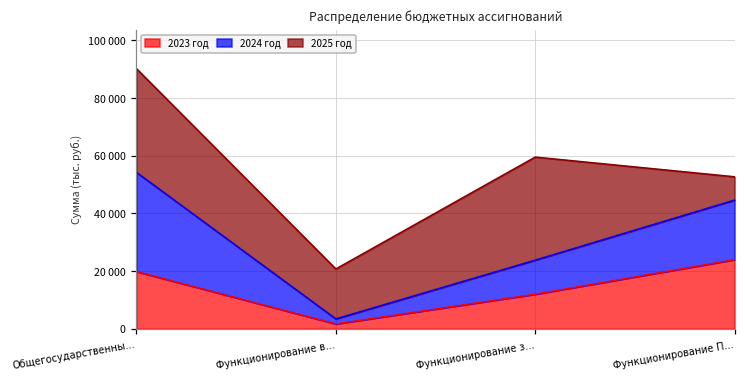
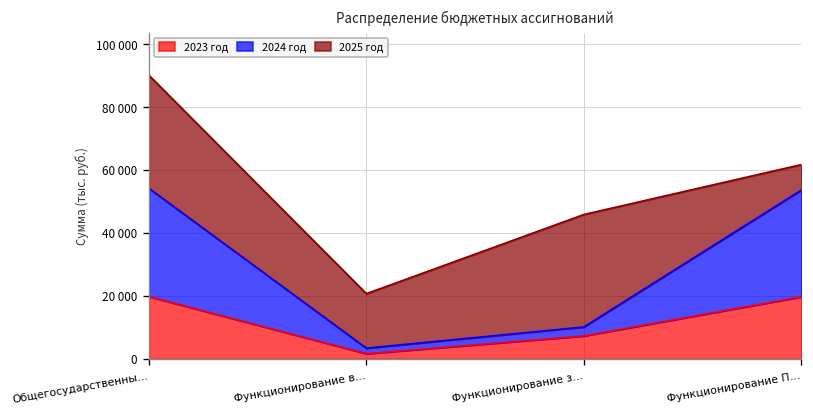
  {
    "2023 год": {
      "Общегосударственны…": 20000,
      "Функционирование в…": 2000,
-     "Функционирование з…": 12000,
-     "Функционирование П…": 24000
+     "Функционирование з…": 7000,
+     "Функционирование П…": 20000
    },
    "2024 год": {
      "Общегосударственны…": 34000,
      "Функционирование в…": 2000,
-     "Функционирование з…": 12000,
-     "Функционирование П…": 21000
+     "Функционирование з…": 3000,
+     "Функционирование П…": 34000
    },
    "2025 год": {
      "Общегосударственны…": 36000,
      "Функционирование в…": 17000,
      "Функционирование з…": 36000,
      "Функционирование П…": 8000
    }
  }
